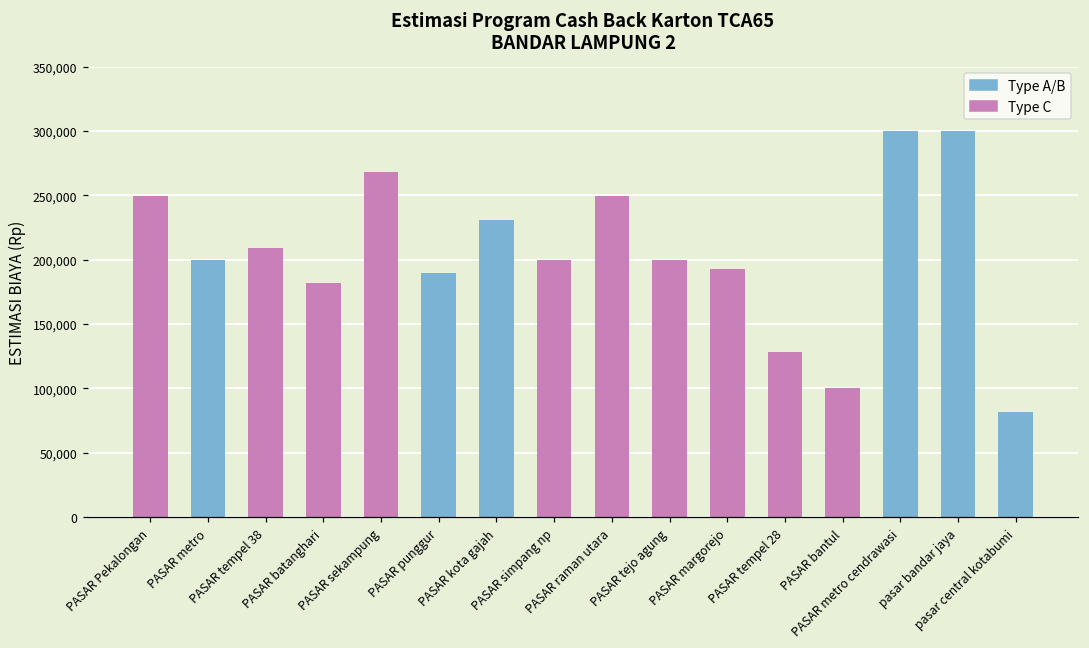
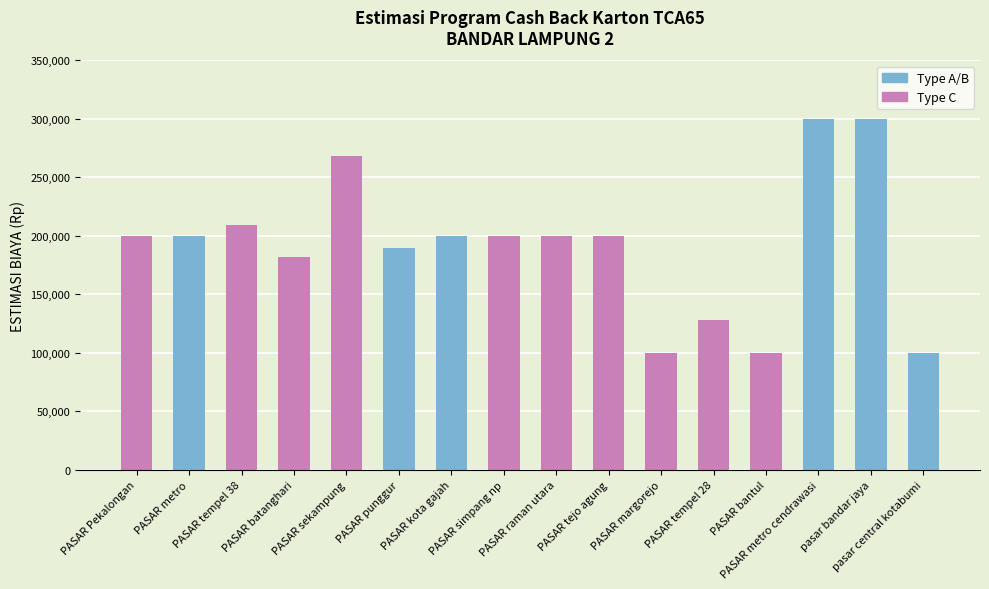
  {
-   "PASAR Pekalongan": "250,000",
+   "PASAR Pekalongan": "200,000",
    "PASAR metro": "200,000",
    "PASAR tempel 38": "209,000",
    "PASAR batanghari": "182,000",
    "PASAR sekampung": "268,000",
    "PASAR punggur": "190,000",
-   "PASAR kota gajah": "231,000",
+   "PASAR kota gajah": "200,000",
    "PASAR simpang np": "200,000",
-   "PASAR raman utara": "249,000",
+   "PASAR raman utara": "200,000",
    "PASAR tejo agung": "200,000",
-   "PASAR margorejo": "193,000",
+   "PASAR margorejo": "100,000",
    "PASAR tempel 28": "128,000",
    "PASAR bantul": "100,000",
    "PASAR metro cendrawasi": "300,000",
    "pasar bandar jaya": "300,000",
-   "pasar central kotabumi": "82,000"
+   "pasar central kotabumi": "100,000"
  }
